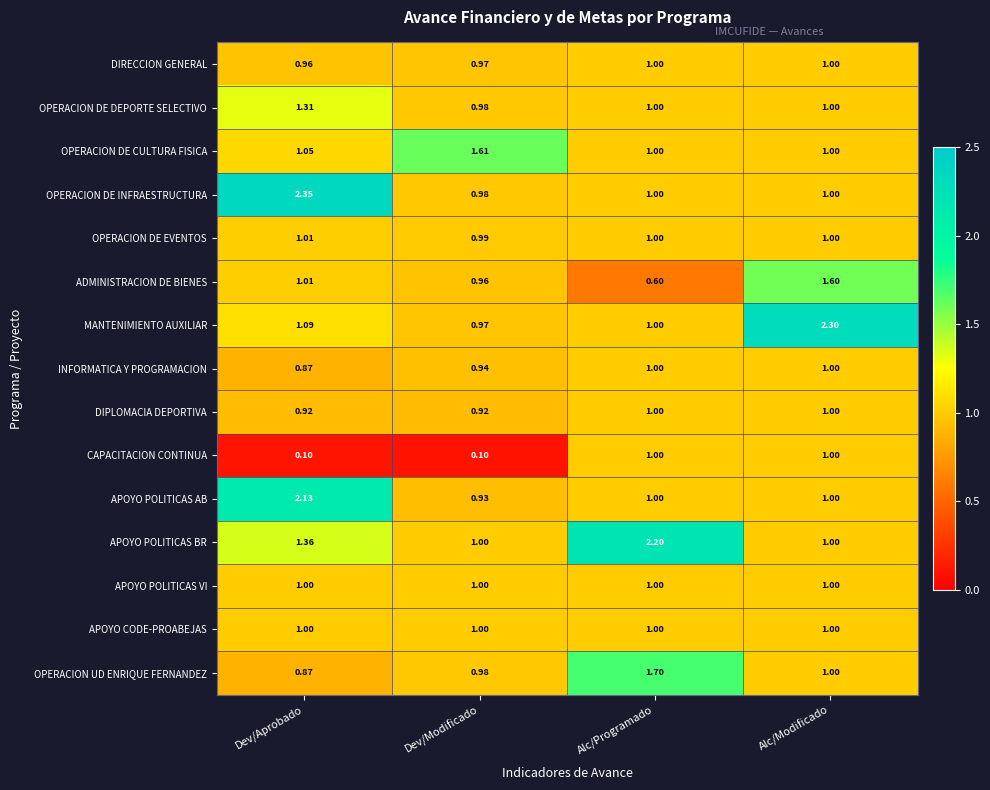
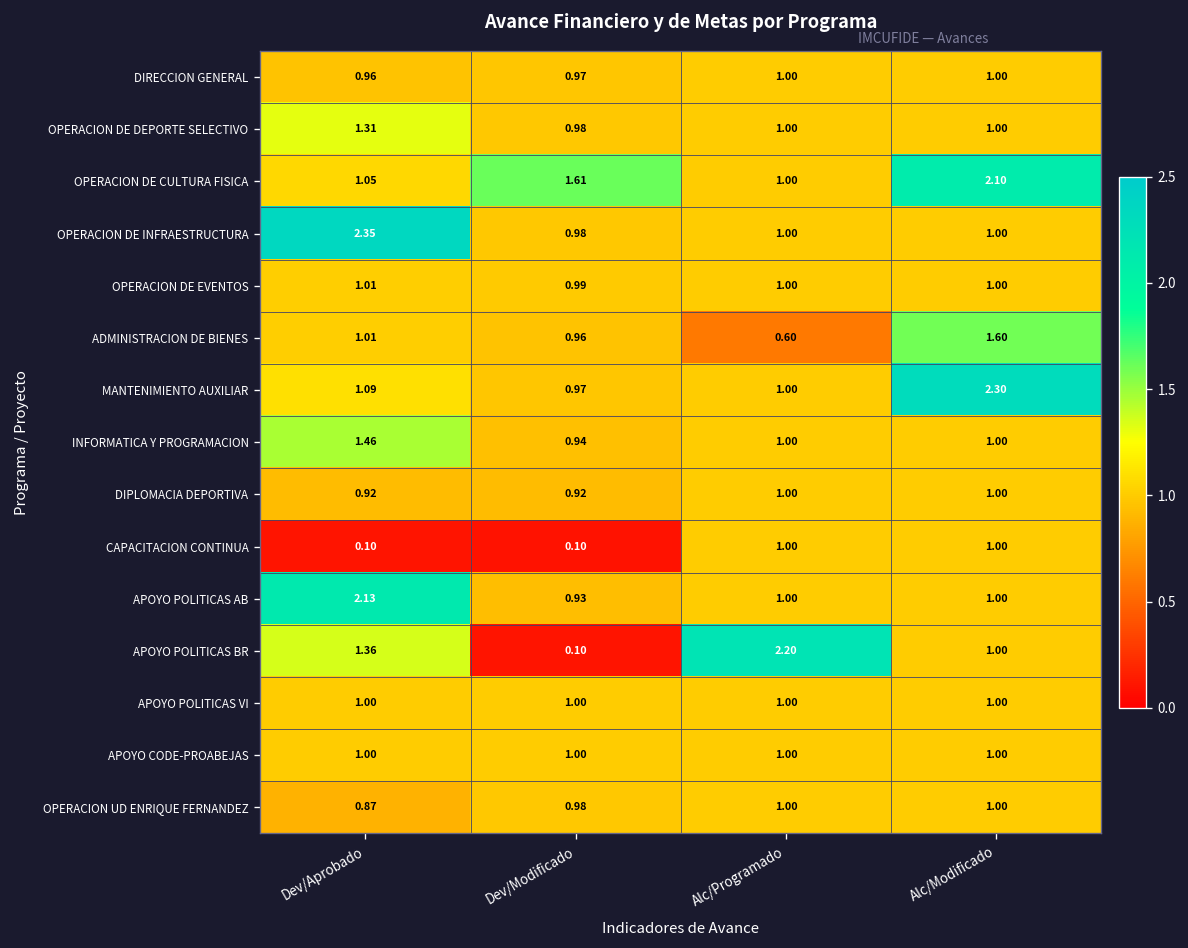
  {
    "DIRECCION GENERAL": {
      "Dev/Aprobado": 0.96,
      "Dev/Modificado": 0.97,
      "Alc/Programado": 1.00,
      "Alc/Modificado": 1.00
    },
    "OPERACION DE DEPORTE SELECTIVO": {
      "Dev/Aprobado": 1.31,
      "Dev/Modificado": 0.98,
      "Alc/Programado": 1.00,
      "Alc/Modificado": 1.00
    },
    "OPERACION DE CULTURA FISICA": {
      "Dev/Aprobado": 1.05,
      "Dev/Modificado": 1.61,
      "Alc/Programado": 1.00,
-     "Alc/Modificado": 1.00
+     "Alc/Modificado": 2.10
    },
    "OPERACION DE INFRAESTRUCTURA": {
      "Dev/Aprobado": 2.35,
      "Dev/Modificado": 0.98,
      "Alc/Programado": 1.00,
      "Alc/Modificado": 1.00
    },
    "OPERACION DE EVENTOS": {
      "Dev/Aprobado": 1.01,
      "Dev/Modificado": 0.99,
      "Alc/Programado": 1.00,
      "Alc/Modificado": 1.00
    },
    "ADMINISTRACION DE BIENES": {
      "Dev/Aprobado": 1.01,
      "Dev/Modificado": 0.96,
      "Alc/Programado": 0.60,
      "Alc/Modificado": 1.60
    },
    "MANTENIMIENTO AUXILIAR": {
      "Dev/Aprobado": 1.09,
      "Dev/Modificado": 0.97,
      "Alc/Programado": 1.00,
      "Alc/Modificado": 2.30
    },
    "INFORMATICA Y PROGRAMACION": {
-     "Dev/Aprobado": 0.87,
+     "Dev/Aprobado": 1.46,
      "Dev/Modificado": 0.94,
      "Alc/Programado": 1.00,
      "Alc/Modificado": 1.00
    },
    "DIPLOMACIA DEPORTIVA": {
      "Dev/Aprobado": 0.92,
      "Dev/Modificado": 0.92,
      "Alc/Programado": 1.00,
      "Alc/Modificado": 1.00
    },
    "CAPACITACION CONTINUA": {
      "Dev/Aprobado": 0.10,
      "Dev/Modificado": 0.10,
      "Alc/Programado": 1.00,
      "Alc/Modificado": 1.00
    },
    "APOYO POLITICAS AB": {
      "Dev/Aprobado": 2.13,
      "Dev/Modificado": 0.93,
      "Alc/Programado": 1.00,
      "Alc/Modificado": 1.00
    },
    "APOYO POLITICAS BR": {
      "Dev/Aprobado": 1.36,
-     "Dev/Modificado": 1.00,
+     "Dev/Modificado": 0.10,
      "Alc/Programado": 2.20,
      "Alc/Modificado": 1.00
    },
    "APOYO POLITICAS VI": {
      "Dev/Aprobado": 1.00,
      "Dev/Modificado": 1.00,
      "Alc/Programado": 1.00,
      "Alc/Modificado": 1.00
    },
    "APOYO CODE-PROABEJAS": {
      "Dev/Aprobado": 1.00,
      "Dev/Modificado": 1.00,
      "Alc/Programado": 1.00,
      "Alc/Modificado": 1.00
    },
    "OPERACION UD ENRIQUE FERNANDEZ": {
      "Dev/Aprobado": 0.87,
      "Dev/Modificado": 0.98,
-     "Alc/Programado": 1.70,
+     "Alc/Programado": 1.00,
      "Alc/Modificado": 1.00
    }
  }
